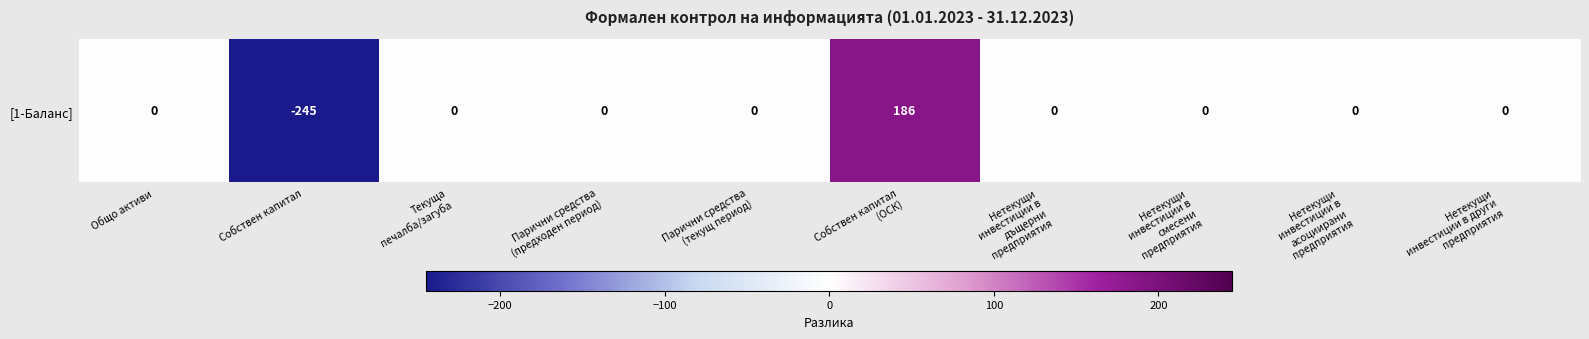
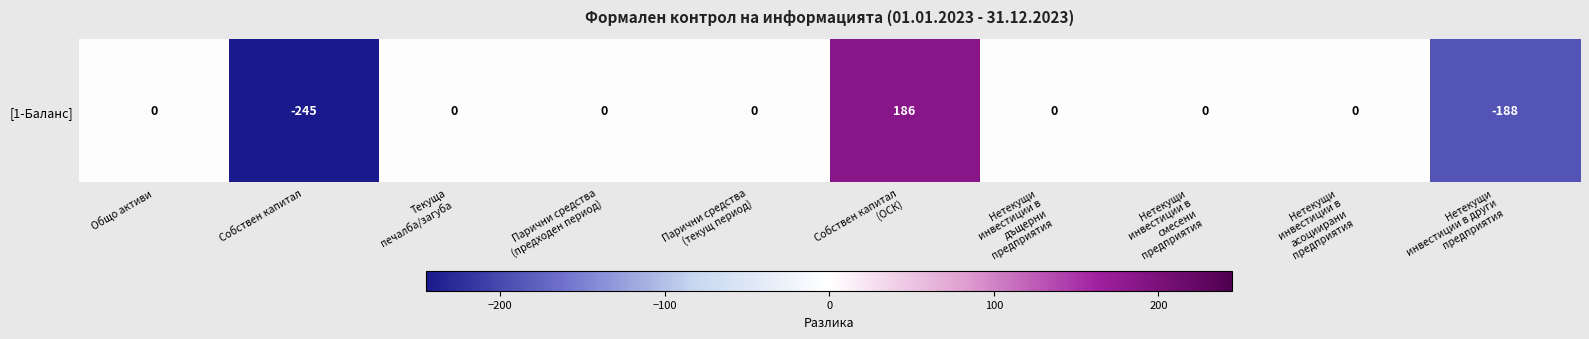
  {
    "[1-Баланс]": {
      "Общо активи": 0,
      "Собствен капитал": -245,
      "Текуща печалба/загуба": 0,
      "Парични средства (предходен период)": 0,
      "Парични средства (текущ период)": 0,
      "Собствен капитал (ОСК)": 186,
      "Нетекущи инвестиции в дъщерни предприятия": 0,
      "Нетекущи инвестиции в смесени предприятия": 0,
      "Нетекущи инвестиции в асоциирани предприятия": 0,
-     "Нетекущи инвестиции в други предприятия": 0
+     "Нетекущи инвестиции в други предприятия": -188
    }
  }
